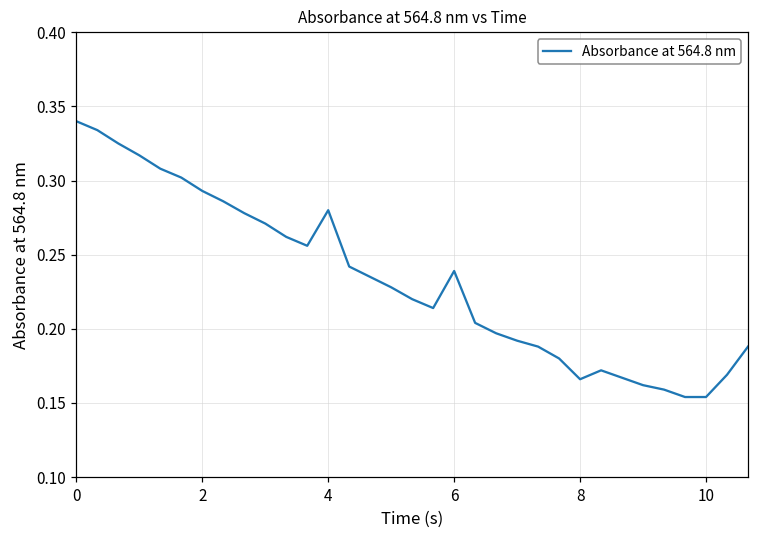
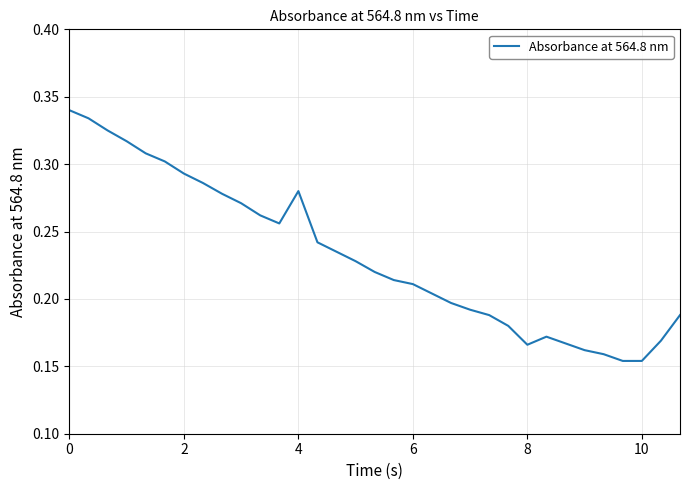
  {
    "0": 0.340,
    "2": 0.293,
    "4": 0.280,
-   "6": 0.239,
+   "6": 0.211,
    "8": 0.166,
    "10": 0.154
  }
